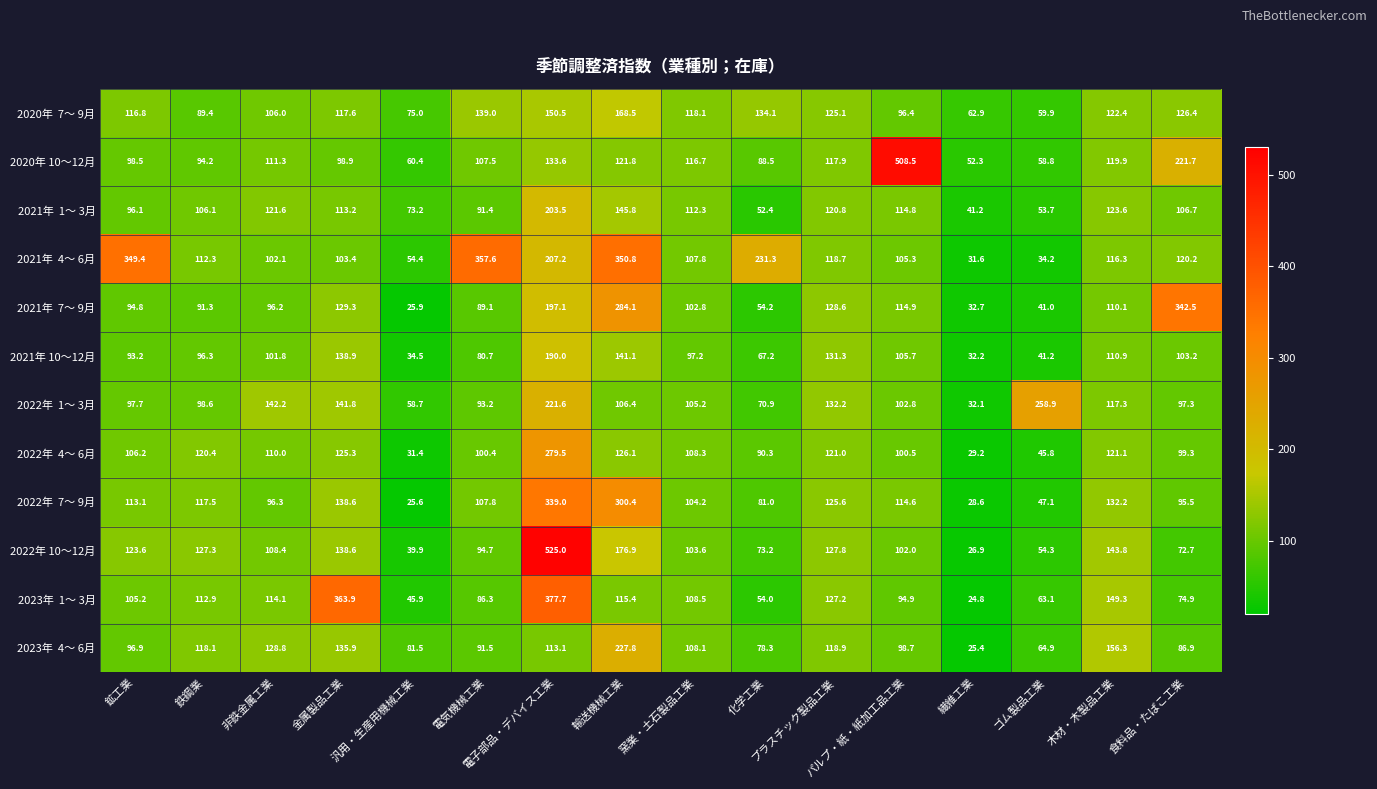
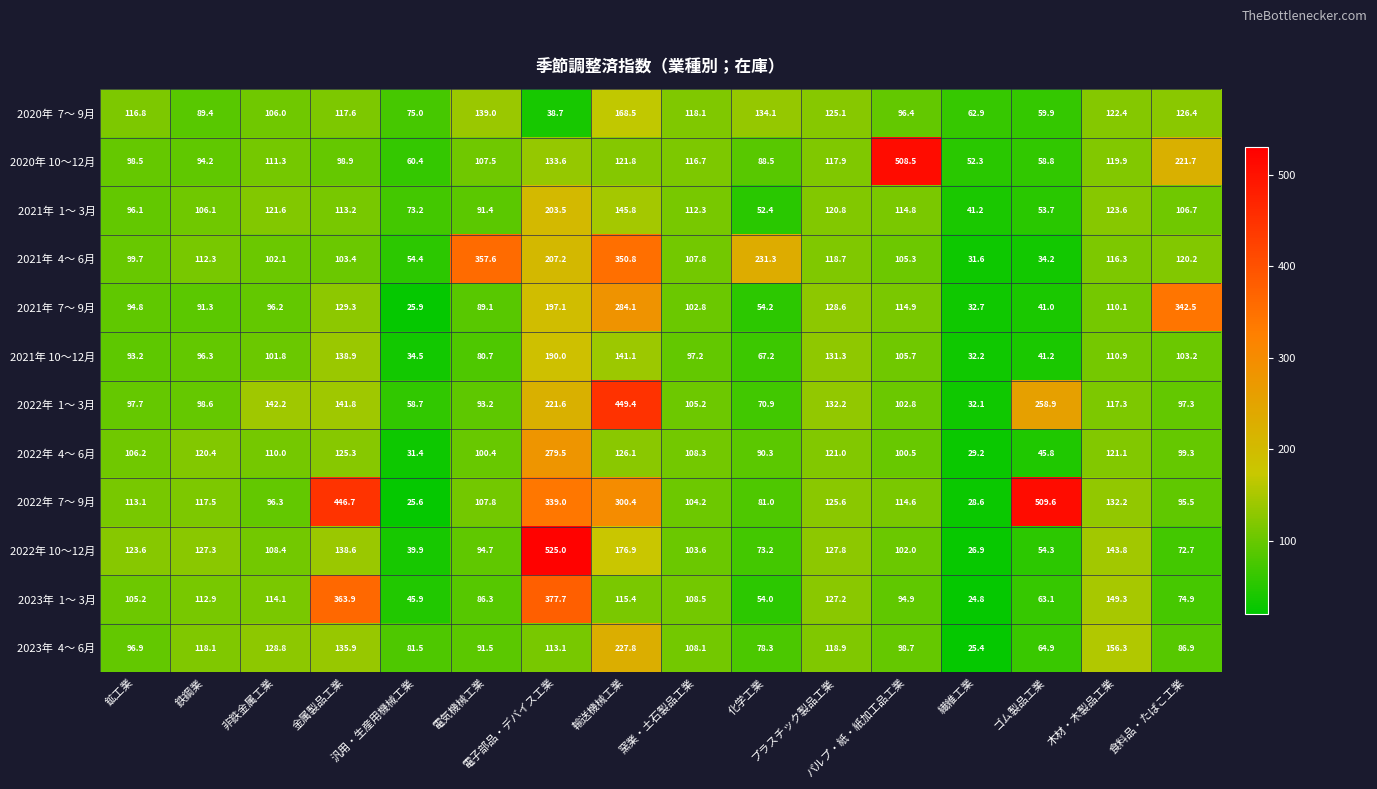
  {
    "2020年 7～ 9月": {
      "鉱工業": 116.8,
      "鉄鋼業": 89.4,
      "非鉄金属工業": 106.0,
      "金属製品工業": 117.6,
      "汎用・生産用機械工業": 75.0,
      "電気機械工業": 139.0,
-     "電子部品・デバイス工業": 150.5,
+     "電子部品・デバイス工業": 38.7,
      "輸送機械工業": 168.5,
      "窯業・土石製品工業": 118.1,
      "化学工業": 134.1,
      "プラスチック製品工業": 125.1,
      "パルプ・紙・紙加工品工業": 96.4,
      "繊維工業": 62.9,
      "ゴム製品工業": 59.9,
      "木材・木製品工業": 122.4,
      "食料品・たばこ工業": 126.4
    },
    "2020年 10～12月": {
      "鉱工業": 98.5,
      "鉄鋼業": 94.2,
      "非鉄金属工業": 111.3,
      "金属製品工業": 98.9,
      "汎用・生産用機械工業": 60.4,
      "電気機械工業": 107.5,
      "電子部品・デバイス工業": 133.6,
      "輸送機械工業": 121.8,
      "窯業・土石製品工業": 116.7,
      "化学工業": 88.5,
      "プラスチック製品工業": 117.9,
      "パルプ・紙・紙加工品工業": 508.5,
      "繊維工業": 52.3,
      "ゴム製品工業": 58.8,
      "木材・木製品工業": 119.9,
      "食料品・たばこ工業": 221.7
    },
    "2021年 1～ 3月": {
      "鉱工業": 96.1,
      "鉄鋼業": 106.1,
      "非鉄金属工業": 121.6,
      "金属製品工業": 113.2,
      "汎用・生産用機械工業": 73.2,
      "電気機械工業": 91.4,
      "電子部品・デバイス工業": 203.5,
      "輸送機械工業": 145.8,
      "窯業・土石製品工業": 112.3,
      "化学工業": 52.4,
      "プラスチック製品工業": 120.8,
      "パルプ・紙・紙加工品工業": 114.8,
      "繊維工業": 41.2,
      "ゴム製品工業": 53.7,
      "木材・木製品工業": 123.6,
      "食料品・たばこ工業": 106.7
    },
    "2021年 4～ 6月": {
-     "鉱工業": 349.4,
+     "鉱工業": 99.7,
      "鉄鋼業": 112.3,
      "非鉄金属工業": 102.1,
      "金属製品工業": 103.4,
      "汎用・生産用機械工業": 54.4,
      "電気機械工業": 357.6,
      "電子部品・デバイス工業": 207.2,
      "輸送機械工業": 350.8,
      "窯業・土石製品工業": 107.8,
      "化学工業": 231.3,
      "プラスチック製品工業": 118.7,
      "パルプ・紙・紙加工品工業": 105.3,
      "繊維工業": 31.6,
      "ゴム製品工業": 34.2,
      "木材・木製品工業": 116.3,
      "食料品・たばこ工業": 120.2
    },
    "2021年 7～ 9月": {
      "鉱工業": 94.8,
      "鉄鋼業": 91.3,
      "非鉄金属工業": 96.2,
      "金属製品工業": 129.3,
      "汎用・生産用機械工業": 25.9,
      "電気機械工業": 89.1,
      "電子部品・デバイス工業": 197.1,
      "輸送機械工業": 284.1,
      "窯業・土石製品工業": 102.8,
      "化学工業": 54.2,
      "プラスチック製品工業": 128.6,
      "パルプ・紙・紙加工品工業": 114.9,
      "繊維工業": 32.7,
      "ゴム製品工業": 41.0,
      "木材・木製品工業": 110.1,
      "食料品・たばこ工業": 342.5
    },
    "2021年 10～12月": {
      "鉱工業": 93.2,
      "鉄鋼業": 96.3,
      "非鉄金属工業": 101.8,
      "金属製品工業": 138.9,
      "汎用・生産用機械工業": 34.5,
      "電気機械工業": 80.7,
      "電子部品・デバイス工業": 190.0,
      "輸送機械工業": 141.1,
      "窯業・土石製品工業": 97.2,
      "化学工業": 67.2,
      "プラスチック製品工業": 131.3,
      "パルプ・紙・紙加工品工業": 105.7,
      "繊維工業": 32.2,
      "ゴム製品工業": 41.2,
      "木材・木製品工業": 110.9,
      "食料品・たばこ工業": 103.2
    },
    "2022年 1～ 3月": {
      "鉱工業": 97.7,
      "鉄鋼業": 98.6,
      "非鉄金属工業": 142.2,
      "金属製品工業": 141.8,
      "汎用・生産用機械工業": 58.7,
      "電気機械工業": 93.2,
      "電子部品・デバイス工業": 221.6,
-     "輸送機械工業": 106.4,
+     "輸送機械工業": 449.4,
      "窯業・土石製品工業": 105.2,
      "化学工業": 70.9,
      "プラスチック製品工業": 132.2,
      "パルプ・紙・紙加工品工業": 102.8,
      "繊維工業": 32.1,
      "ゴム製品工業": 258.9,
      "木材・木製品工業": 117.3,
      "食料品・たばこ工業": 97.3
    },
    "2022年 4～ 6月": {
      "鉱工業": 106.2,
      "鉄鋼業": 120.4,
      "非鉄金属工業": 110.0,
      "金属製品工業": 125.3,
      "汎用・生産用機械工業": 31.4,
      "電気機械工業": 100.4,
      "電子部品・デバイス工業": 279.5,
      "輸送機械工業": 126.1,
      "窯業・土石製品工業": 108.3,
      "化学工業": 90.3,
      "プラスチック製品工業": 121.0,
      "パルプ・紙・紙加工品工業": 100.5,
      "繊維工業": 29.2,
      "ゴム製品工業": 45.8,
      "木材・木製品工業": 121.1,
      "食料品・たばこ工業": 99.3
    },
    "2022年 7～ 9月": {
      "鉱工業": 113.1,
      "鉄鋼業": 117.5,
      "非鉄金属工業": 96.3,
-     "金属製品工業": 138.6,
+     "金属製品工業": 446.7,
      "汎用・生産用機械工業": 25.6,
      "電気機械工業": 107.8,
      "電子部品・デバイス工業": 339.0,
      "輸送機械工業": 300.4,
      "窯業・土石製品工業": 104.2,
      "化学工業": 81.0,
      "プラスチック製品工業": 125.6,
      "パルプ・紙・紙加工品工業": 114.6,
      "繊維工業": 28.6,
-     "ゴム製品工業": 47.1,
+     "ゴム製品工業": 509.6,
      "木材・木製品工業": 132.2,
      "食料品・たばこ工業": 95.5
    },
    "2022年 10～12月": {
      "鉱工業": 123.6,
      "鉄鋼業": 127.3,
      "非鉄金属工業": 108.4,
      "金属製品工業": 138.6,
      "汎用・生産用機械工業": 39.9,
      "電気機械工業": 94.7,
      "電子部品・デバイス工業": 525.0,
      "輸送機械工業": 176.9,
      "窯業・土石製品工業": 103.6,
      "化学工業": 73.2,
      "プラスチック製品工業": 127.8,
      "パルプ・紙・紙加工品工業": 102.0,
      "繊維工業": 26.9,
      "ゴム製品工業": 54.3,
      "木材・木製品工業": 143.8,
      "食料品・たばこ工業": 72.7
    },
    "2023年 1～ 3月": {
      "鉱工業": 105.2,
      "鉄鋼業": 112.9,
      "非鉄金属工業": 114.1,
      "金属製品工業": 363.9,
      "汎用・生産用機械工業": 45.9,
      "電気機械工業": 86.3,
      "電子部品・デバイス工業": 377.7,
      "輸送機械工業": 115.4,
      "窯業・土石製品工業": 108.5,
      "化学工業": 54.0,
      "プラスチック製品工業": 127.2,
      "パルプ・紙・紙加工品工業": 94.9,
      "繊維工業": 24.8,
      "ゴム製品工業": 63.1,
      "木材・木製品工業": 149.3,
      "食料品・たばこ工業": 74.9
    },
    "2023年 4～ 6月": {
      "鉱工業": 96.9,
      "鉄鋼業": 118.1,
      "非鉄金属工業": 128.8,
      "金属製品工業": 135.9,
      "汎用・生産用機械工業": 81.5,
      "電気機械工業": 91.5,
      "電子部品・デバイス工業": 113.1,
      "輸送機械工業": 227.8,
      "窯業・土石製品工業": 108.1,
      "化学工業": 78.3,
      "プラスチック製品工業": 118.9,
      "パルプ・紙・紙加工品工業": 98.7,
      "繊維工業": 25.4,
      "ゴム製品工業": 64.9,
      "木材・木製品工業": 156.3,
      "食料品・たばこ工業": 86.9
    }
  }
